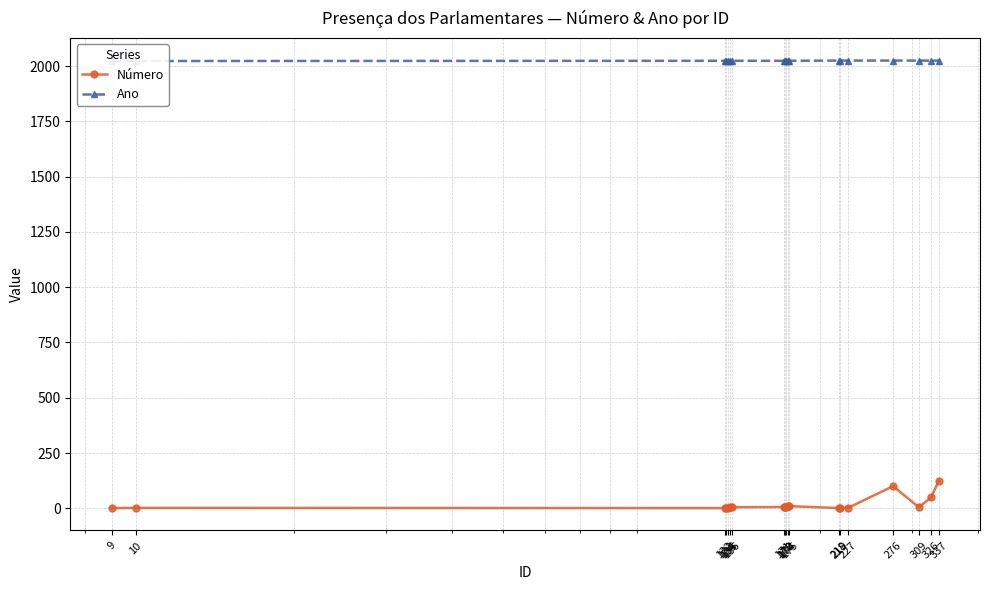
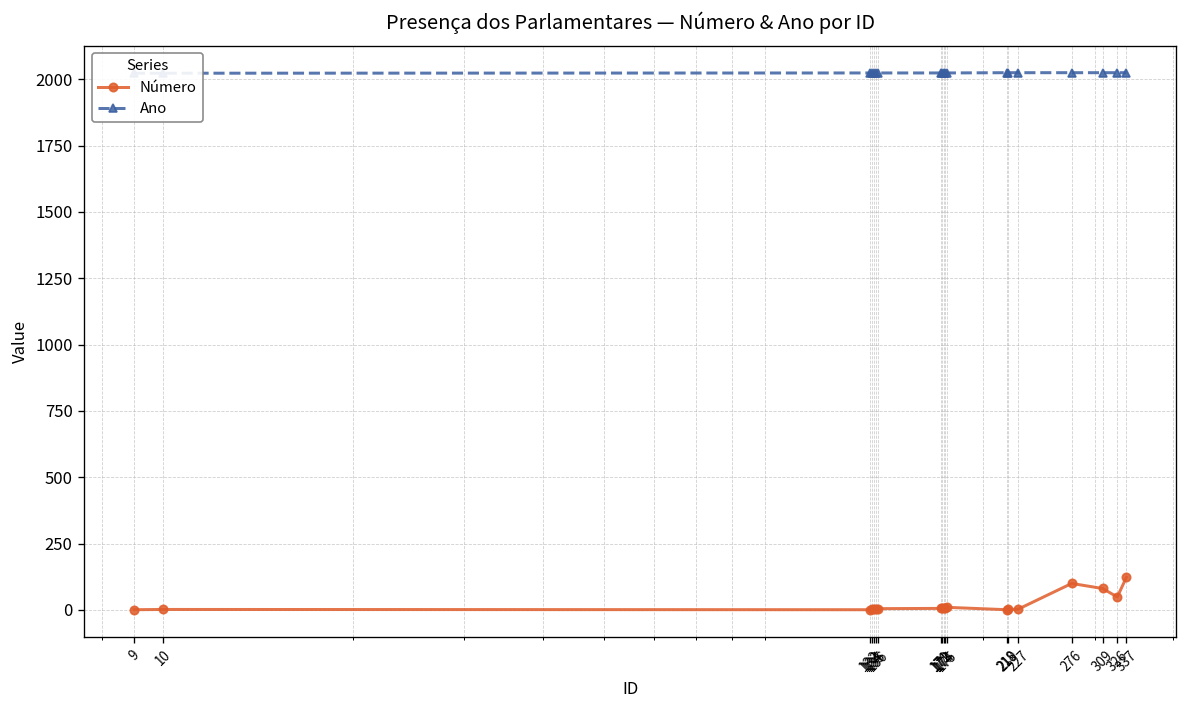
  {
    "Número": {
      "9": 0,
      "10": 0,
      "132": 0,
      "133": 0,
      "134": 0,
      "135": 0,
      "136": 10,
      "171": 10,
      "172": 10,
      "173": 10,
      "174": 10,
      "175": 10,
      "218": 0,
      "219": 0,
      "227": 0,
      "276": 100,
-     "309": 10,
+     "309": 80,
      "326": 50,
      "337": 120
    },
    "Ano": {
      "132": 2020,
      "133": 2020,
      "134": 2020,
      "135": 2020,
      "136": 2020,
      "171": 2020,
      "172": 2020,
      "173": 2020,
      "174": 2020,
      "175": 2020,
      "218": 2030,
      "219": 2030,
      "227": 2030,
      "276": 2030,
      "309": 2030,
      "326": 2030,
      "337": 2030
    }
  }
